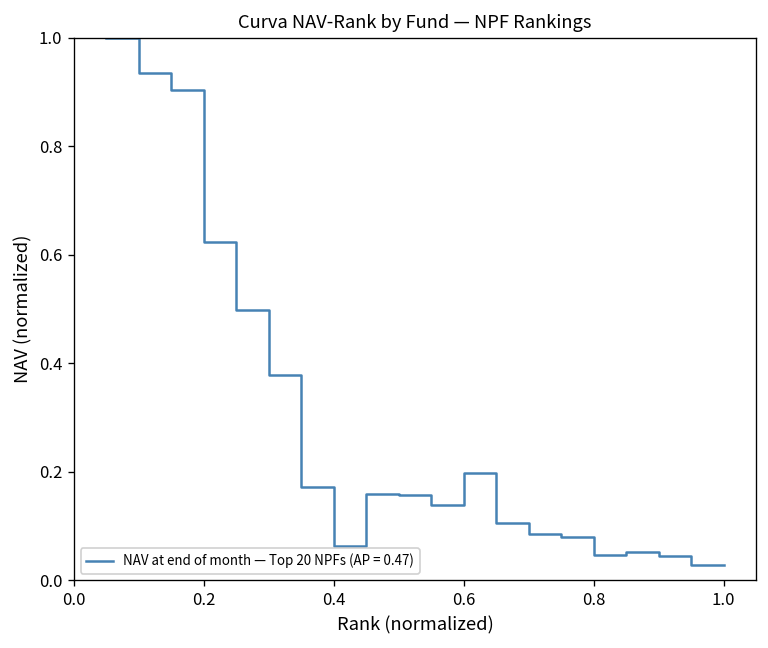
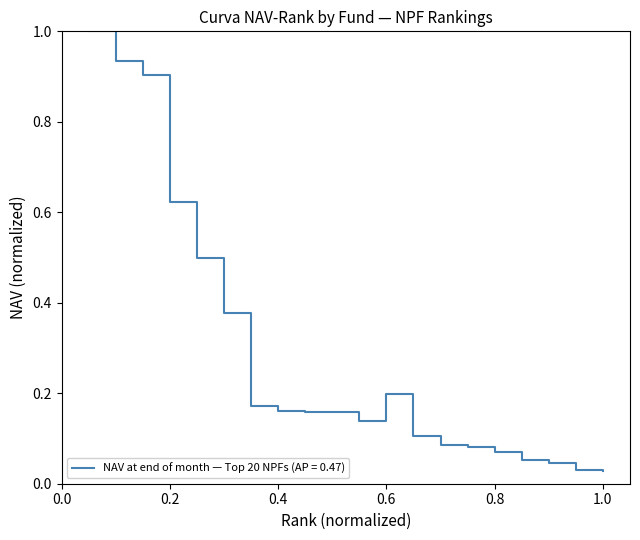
  {
    "0.2": 0.62,
-   "0.4": 0.06,
+   "0.4": 0.16,
    "0.6": 0.20,
-   "0.8": 0.05,
+   "0.8": 0.07,
    "1.0": 0.03
  }
